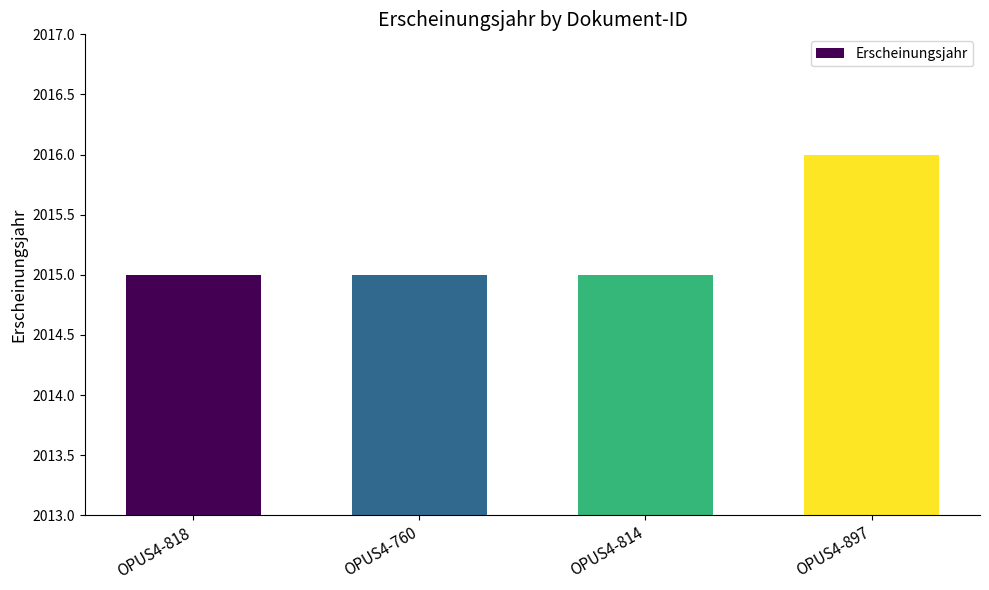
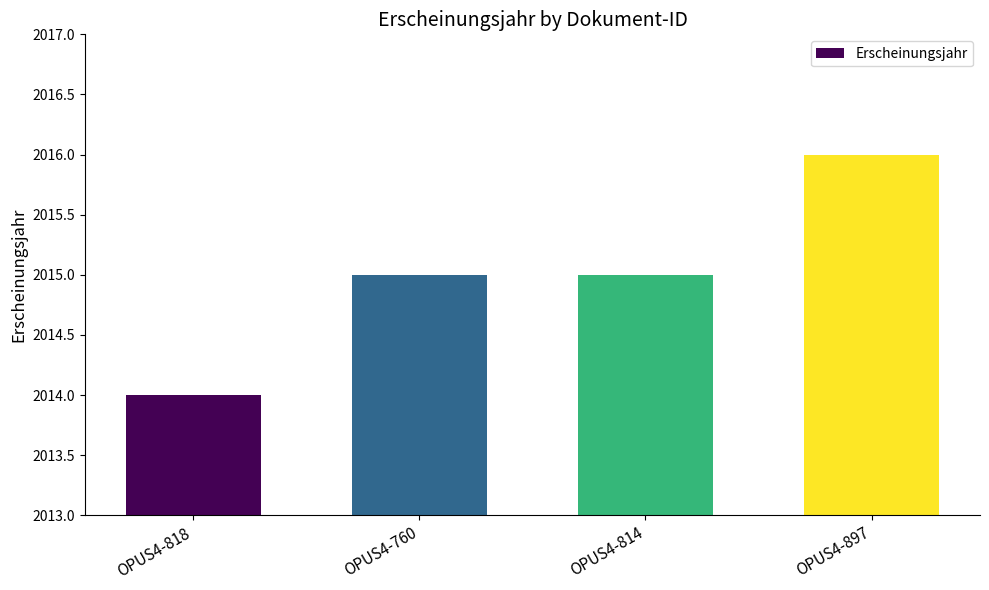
  {
-   "OPUS4-818": 2015,
+   "OPUS4-818": 2014,
    "OPUS4-760": 2015,
    "OPUS4-814": 2015,
    "OPUS4-897": 2016
  }
